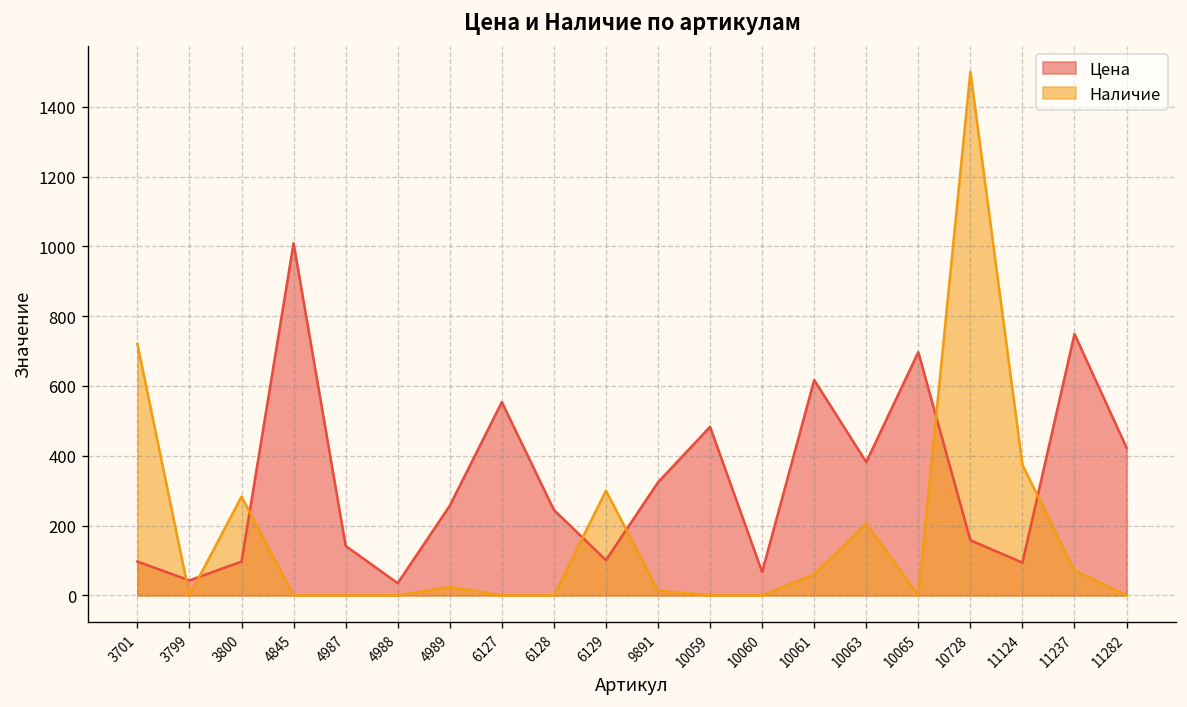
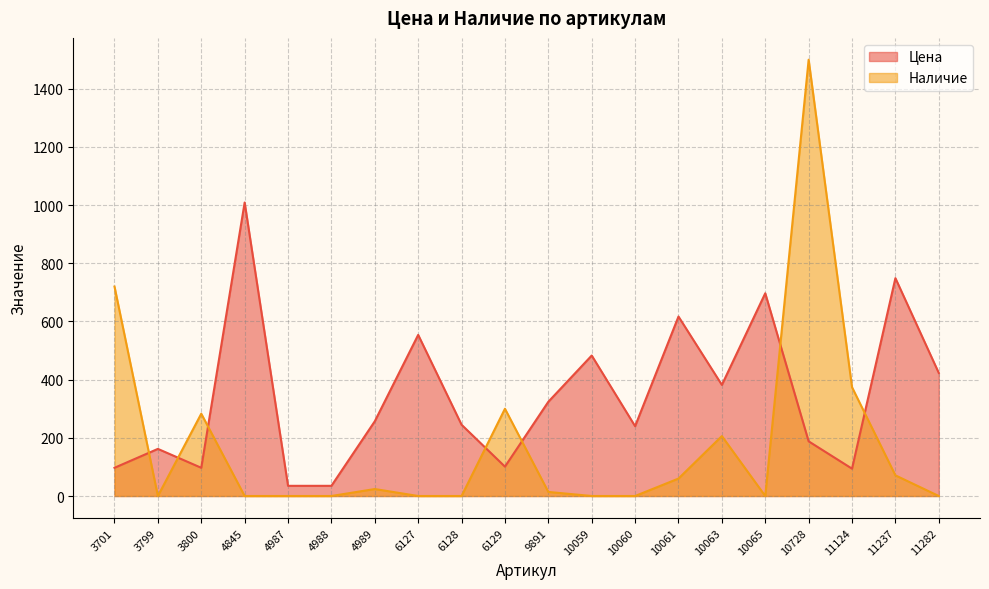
  {
    "Цена": {
      "3701": 100,
-     "3799": 40,
+     "3799": 160,
      "3800": 100,
      "4845": 1010,
-     "4987": 140,
+     "4987": 40,
      "4988": 40,
      "4989": 260,
      "6127": 550,
      "6128": 250,
      "6129": 100,
      "9891": 320,
      "10059": 480,
-     "10060": 70,
+     "10060": 240,
      "10061": 620,
      "10063": 380,
      "10065": 700,
-     "10728": 160,
+     "10728": 190,
      "11124": 90,
      "11237": 750,
      "11282": 420
    },
    "Наличие": {
      "3701": 720,
      "3799": 0,
      "3800": 280,
      "4845": 0,
      "4987": 0,
      "4988": 0,
      "4989": 20,
      "6127": 0,
      "6128": 0,
      "6129": 300,
      "9891": 10,
      "10059": 0,
      "10060": 0,
      "10061": 60,
      "10063": 210,
      "10065": 0,
      "10728": 1500,
      "11124": 370,
      "11237": 70,
      "11282": 0
    }
  }
